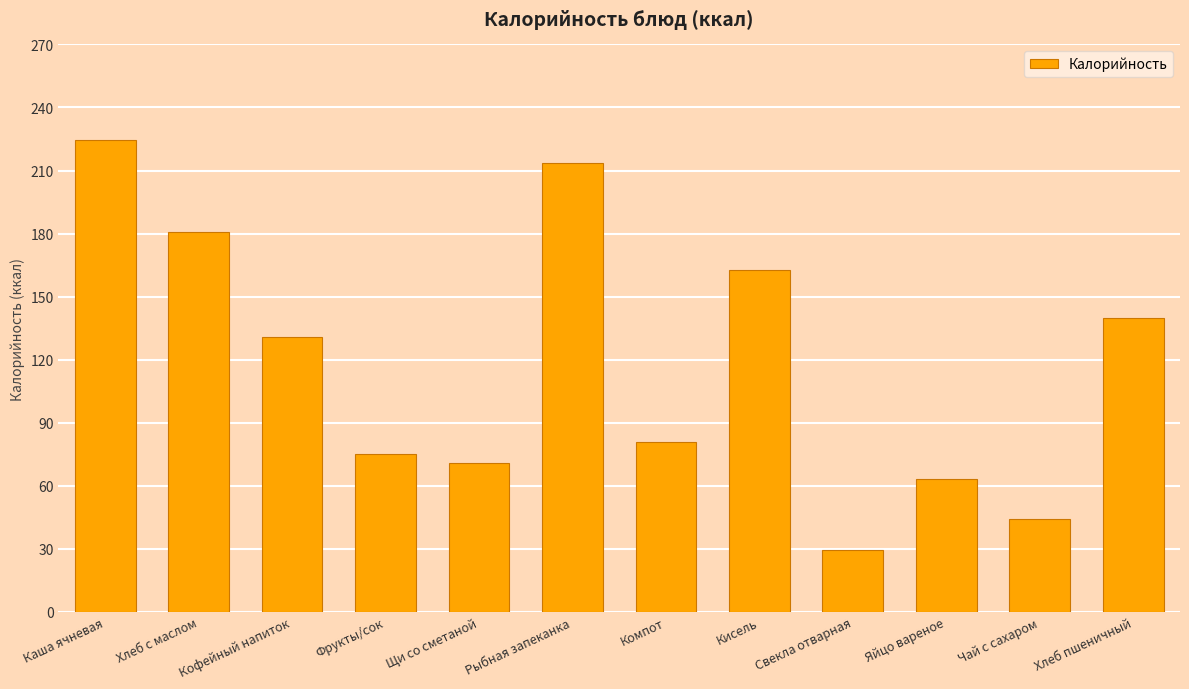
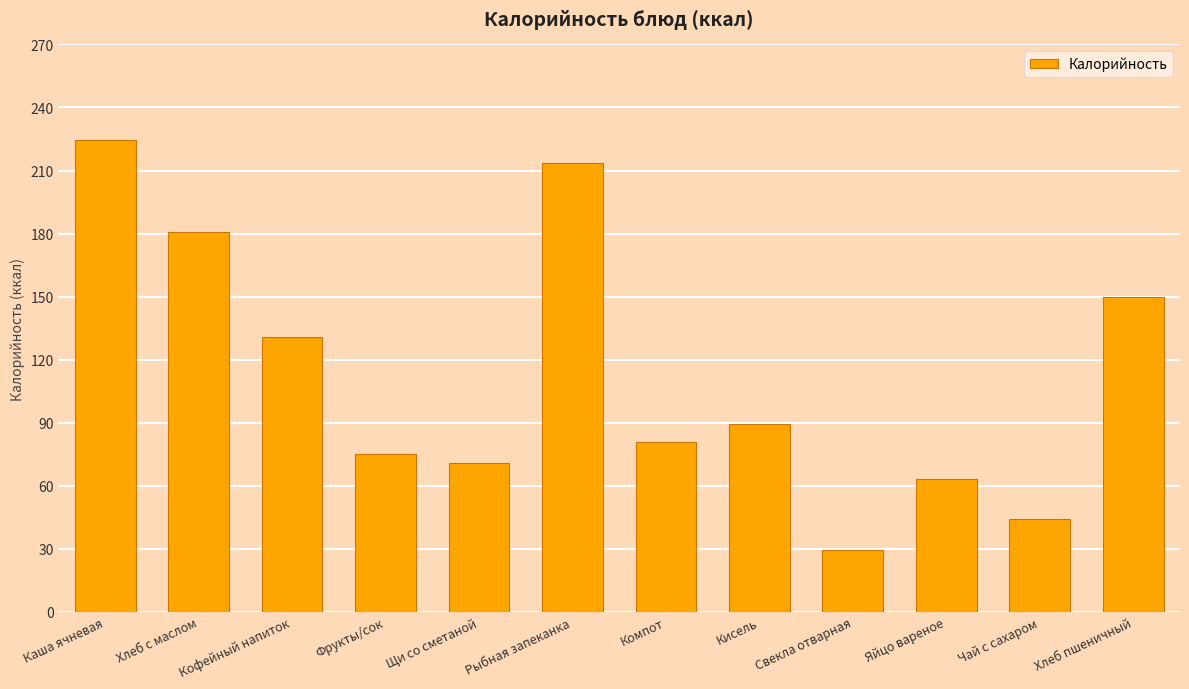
  {
    "Каша ячневая": 225,
    "Хлеб с маслом": 181,
    "Кофейный напиток": 131,
    "Фрукты/сок": 75,
    "Щи со сметаной": 71,
    "Рыбная запеканка": 213,
    "Компот": 81,
-   "Кисель": 162,
+   "Кисель": 89,
    "Свекла отварная": 30,
    "Яйцо вареное": 63,
    "Чай с сахаром": 44,
-   "Хлеб пшеничный": 140
+   "Хлеб пшеничный": 150
  }
